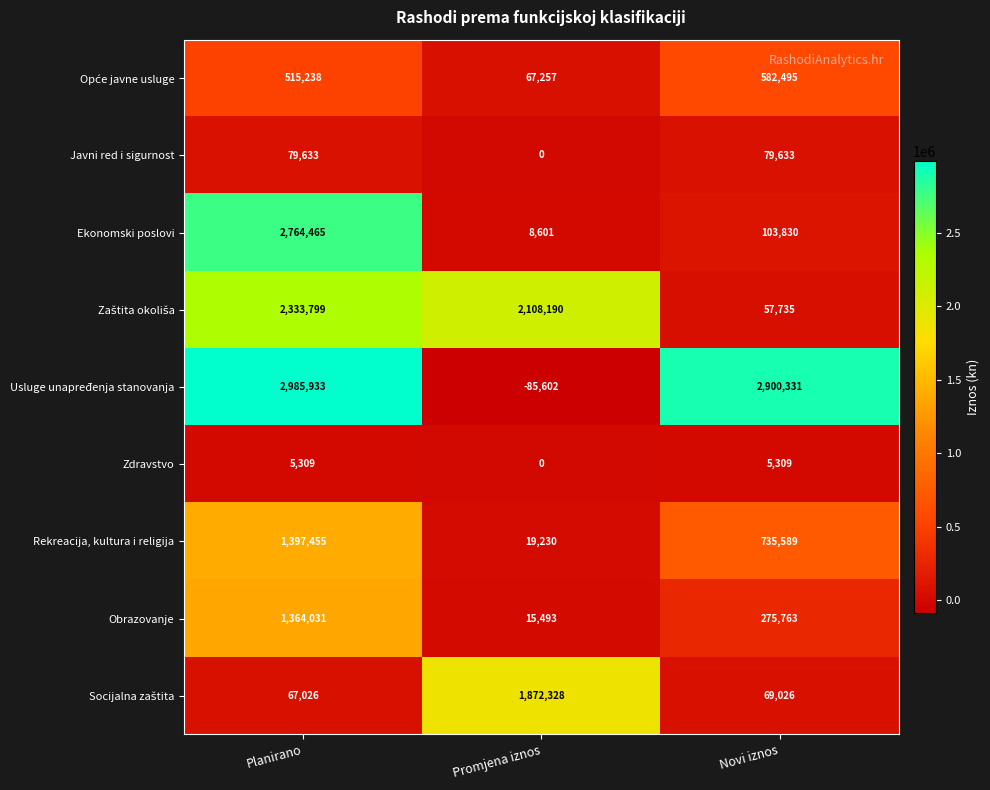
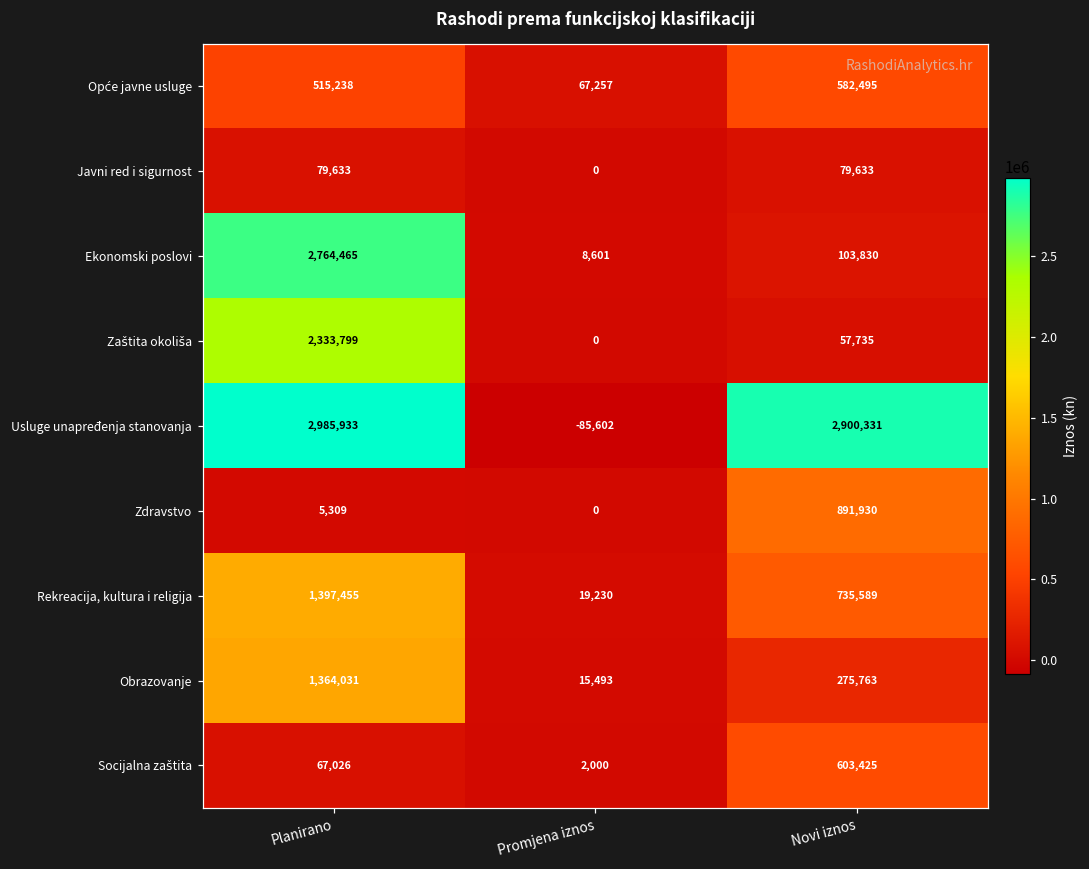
  {
    "Opće javne usluge": {
      "Planirano": "515,238",
      "Promjena iznos": "67,257"
    },
    "Javni red i sigurnost": {
      "Planirano": "79,633",
      "Promjena iznos": "0",
      "Novi iznos": "79,633"
    },
    "Ekonomski poslovi": {
      "Planirano": "2,764,465",
      "Promjena iznos": "8,601",
      "Novi iznos": "103,830"
    },
    "Zaštita okoliša": {
      "Planirano": "2,333,799",
-     "Promjena iznos": "2,108,190",
+     "Promjena iznos": "0",
      "Novi iznos": "57,735"
    },
    "Usluge unapređenja stanovanja": {
      "Planirano": "2,985,933",
      "Promjena iznos": "-85,602",
      "Novi iznos": "2,900,331"
    },
    "Zdravstvo": {
      "Planirano": "5,309",
      "Promjena iznos": "0",
-     "Novi iznos": "5,309"
+     "Novi iznos": "891,930"
    },
    "Rekreacija, kultura i religija": {
      "Planirano": "1,397,455",
      "Promjena iznos": "19,230",
      "Novi iznos": "735,589"
    },
    "Obrazovanje": {
      "Planirano": "1,364,031",
      "Promjena iznos": "15,493",
      "Novi iznos": "275,763"
    },
    "Socijalna zaštita": {
      "Planirano": "67,026",
-     "Promjena iznos": "1,872,328",
-     "Novi iznos": "69,026"
+     "Promjena iznos": "2,000",
+     "Novi iznos": "603,425"
    }
  }
